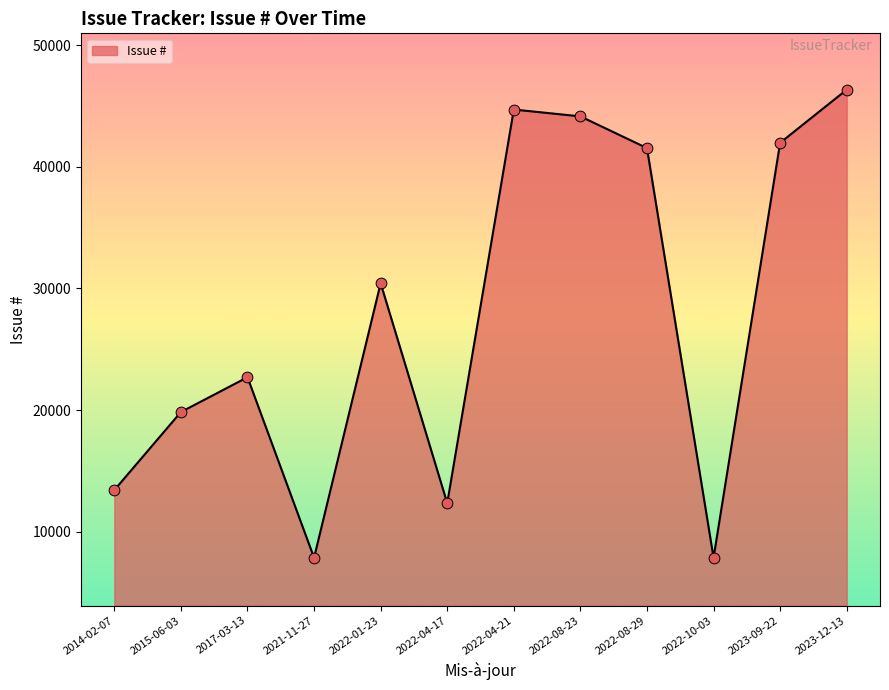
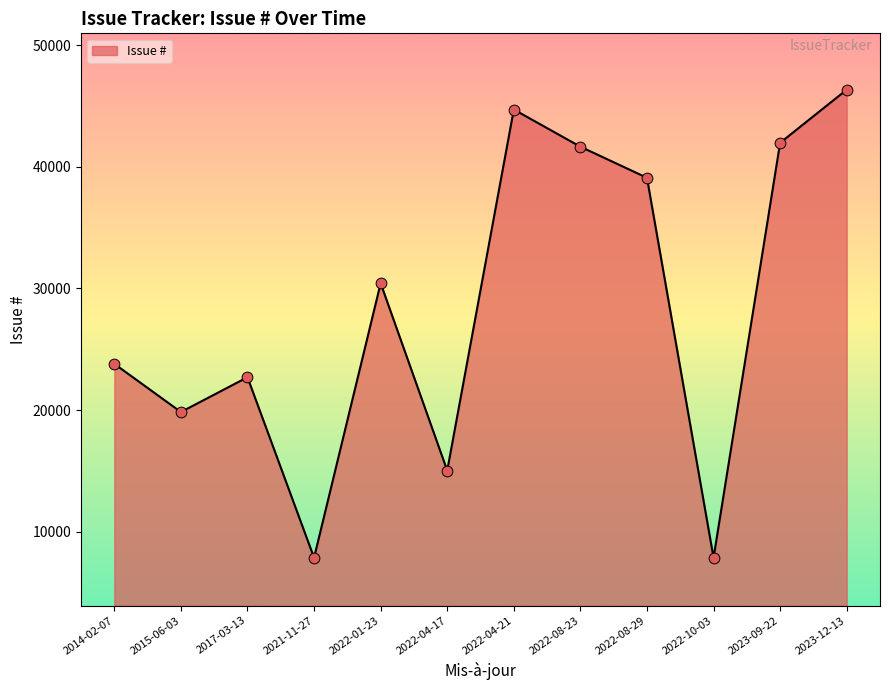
  {
-   "2014-02-07": 13400,
+   "2014-02-07": 23800,
    "2015-06-03": 19800,
    "2017-03-13": 22700,
    "2021-11-27": 7900,
    "2022-01-23": 30400,
-   "2022-04-17": 12300,
+   "2022-04-17": 15000,
    "2022-04-21": 44700,
-   "2022-08-23": 44100,
-   "2022-08-29": 41500,
+   "2022-08-23": 41700,
+   "2022-08-29": 39100,
    "2022-10-03": 7900,
    "2023-09-22": 42000,
    "2023-12-13": 46300
  }
